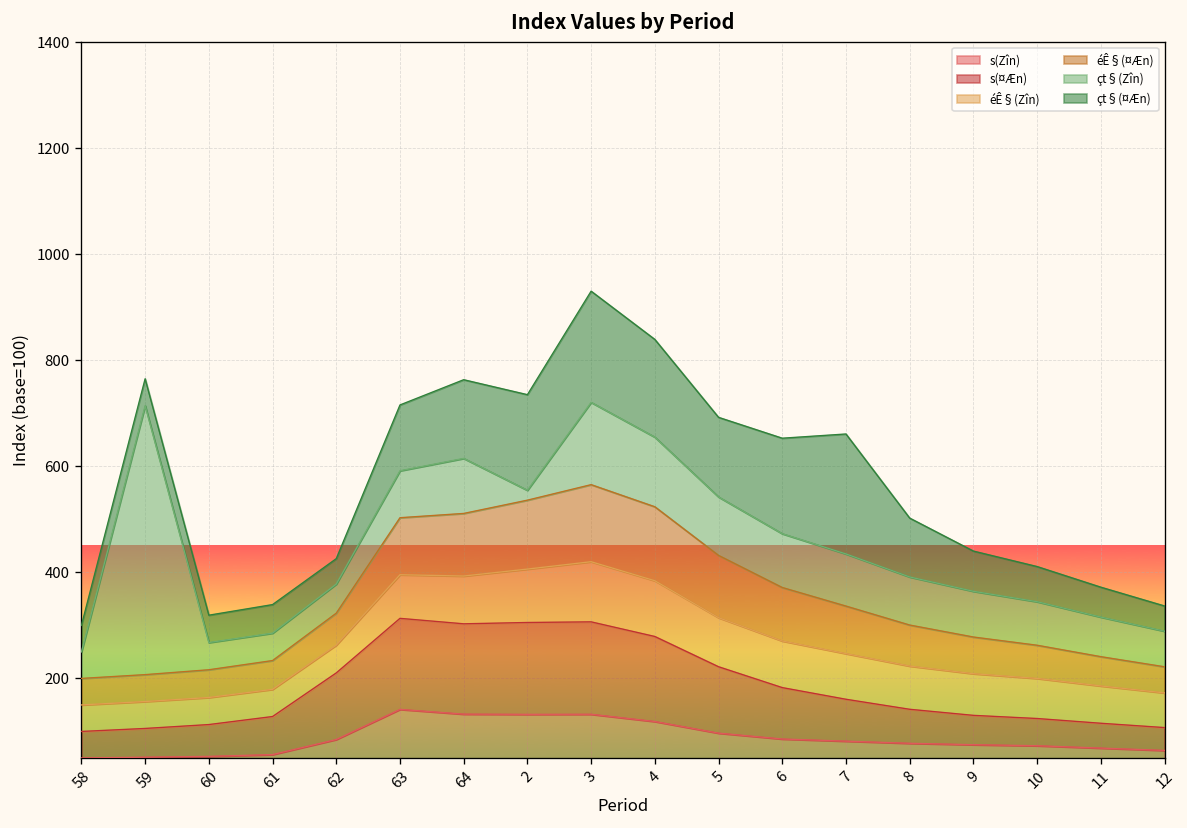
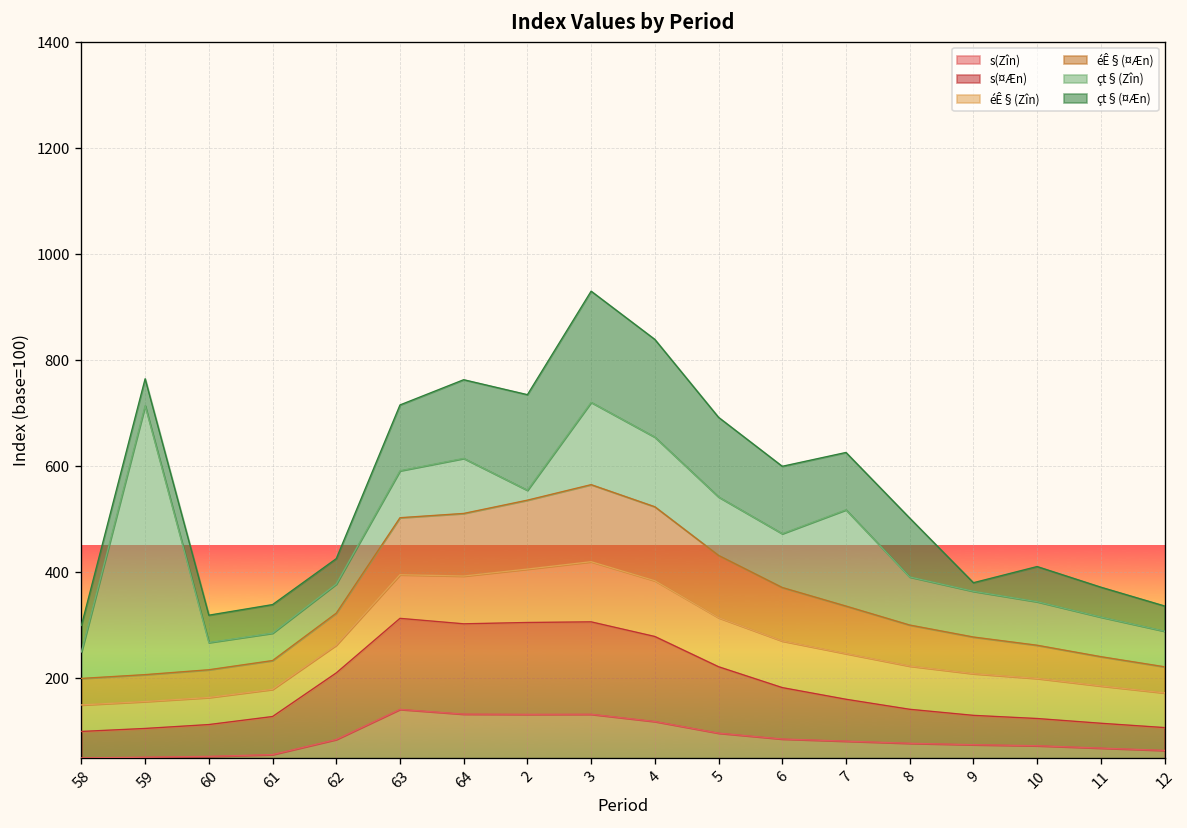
  {
    "çt§(Zîn)": {
      "58": 50,
      "59": 510,
      "60": 50,
      "61": 50,
      "62": 50,
      "63": 90,
      "64": 100,
      "2": 20,
      "3": 160,
      "4": 130,
      "5": 110,
      "6": 100,
-     "7": 100,
+     "7": 180,
      "8": 90,
      "9": 90,
      "10": 80,
      "11": 70,
      "12": 70
    },
    "çt§(¤Æn)": {
      "58": 50,
      "59": 50,
      "60": 50,
      "61": 50,
      "62": 50,
      "63": 120,
      "64": 150,
      "2": 180,
      "3": 210,
      "4": 180,
      "5": 150,
-     "6": 180,
-     "7": 230,
+     "6": 130,
+     "7": 110,
      "8": 110,
-     "9": 80,
+     "9": 20,
      "10": 70,
      "11": 60,
      "12": 50
    }
  }
